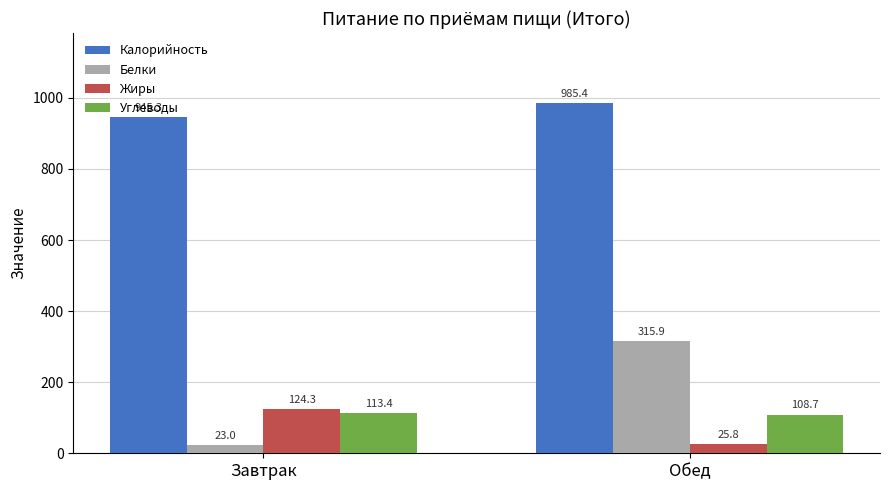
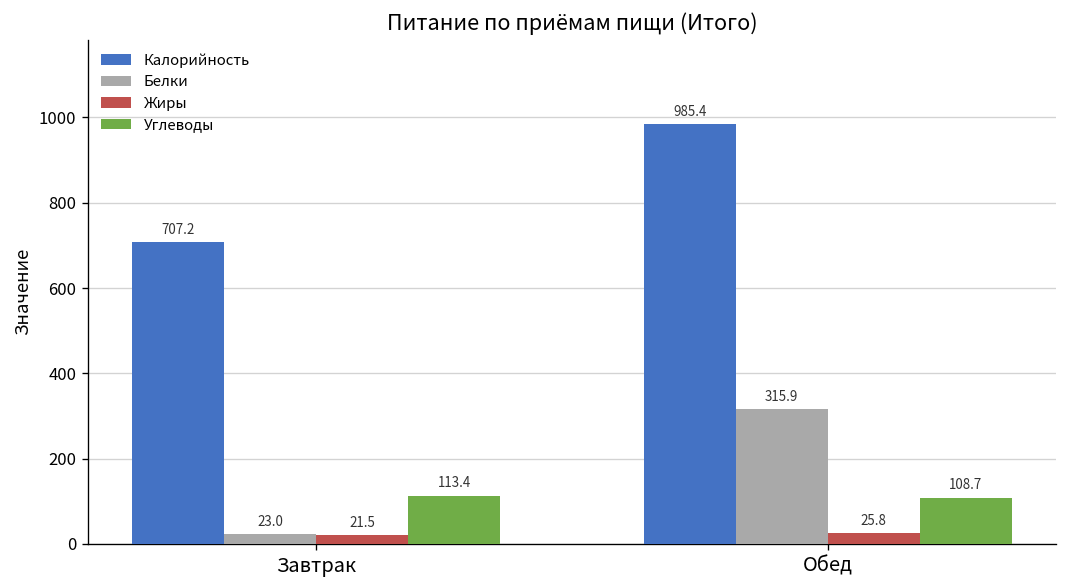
  {
    "Калорийность": {
-     "Завтрак": 945.3,
+     "Завтрак": 707.2,
      "Обед": 985.4
    },
    "Белки": {
      "Завтрак": 23.0,
      "Обед": 315.9
    },
    "Жиры": {
-     "Завтрак": 124.3,
+     "Завтрак": 21.5,
      "Обед": 25.8
    },
    "Углеводы": {
      "Завтрак": 113.4,
      "Обед": 108.7
    }
  }
